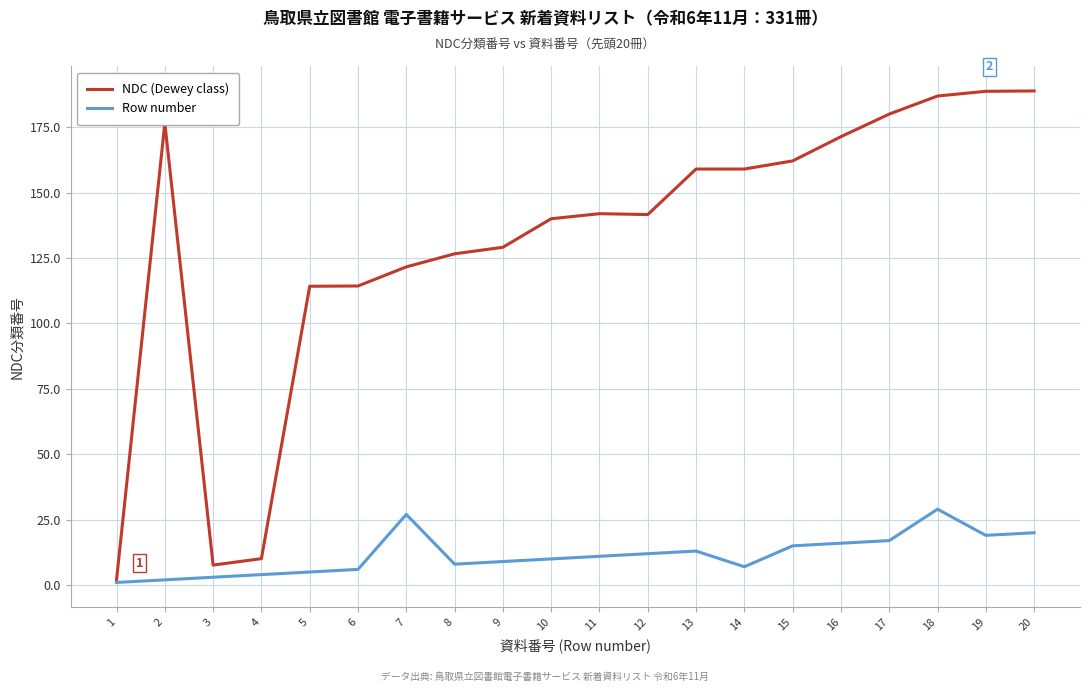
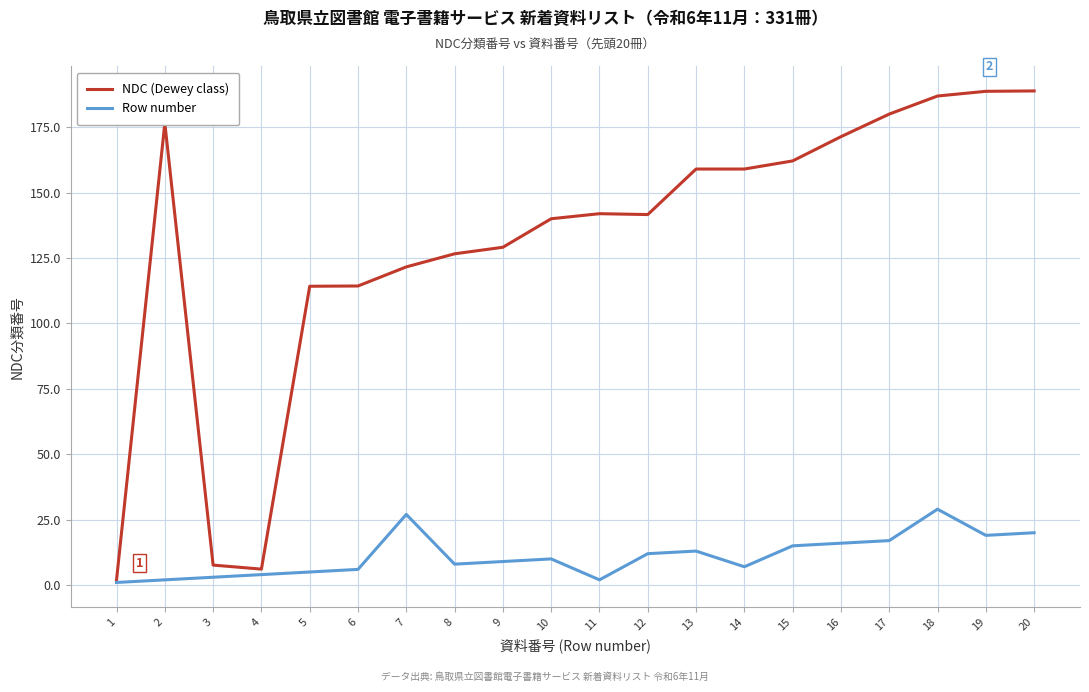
  {
    "NDC (Dewey class)": {
      "3": 8,
-     "4": 10,
+     "4": 6,
      "5": 114,
      "6": 114,
      "7": 122,
      "8": 127,
      "9": 129,
      "10": 140,
      "11": 142,
      "12": 142,
      "13": 159,
      "14": 159,
      "15": 162,
      "16": 171,
      "17": 180,
      "18": 187,
      "20": 189
    },
    "Row number": {
      "2": 2,
      "3": 3,
      "4": 4,
      "5": 5,
      "6": 6,
      "7": 27,
      "8": 8,
      "9": 9,
      "10": 10,
-     "11": 11,
+     "11": 2,
      "12": 12,
      "13": 13,
      "14": 7,
      "15": 15,
      "16": 16,
      "17": 17,
      "18": 29,
      "19": 19,
      "20": 20
    }
  }
